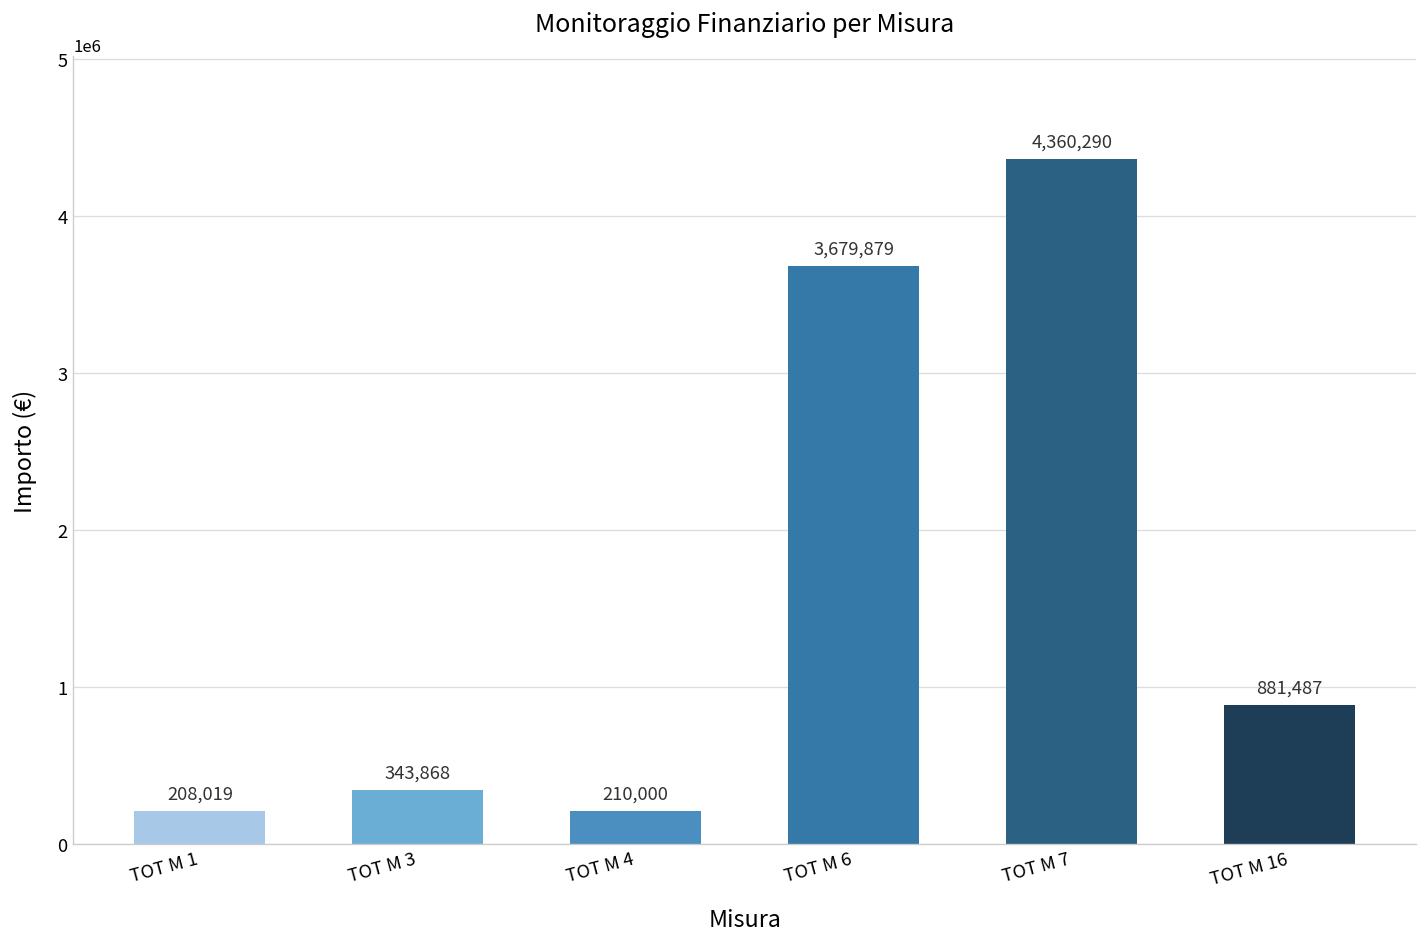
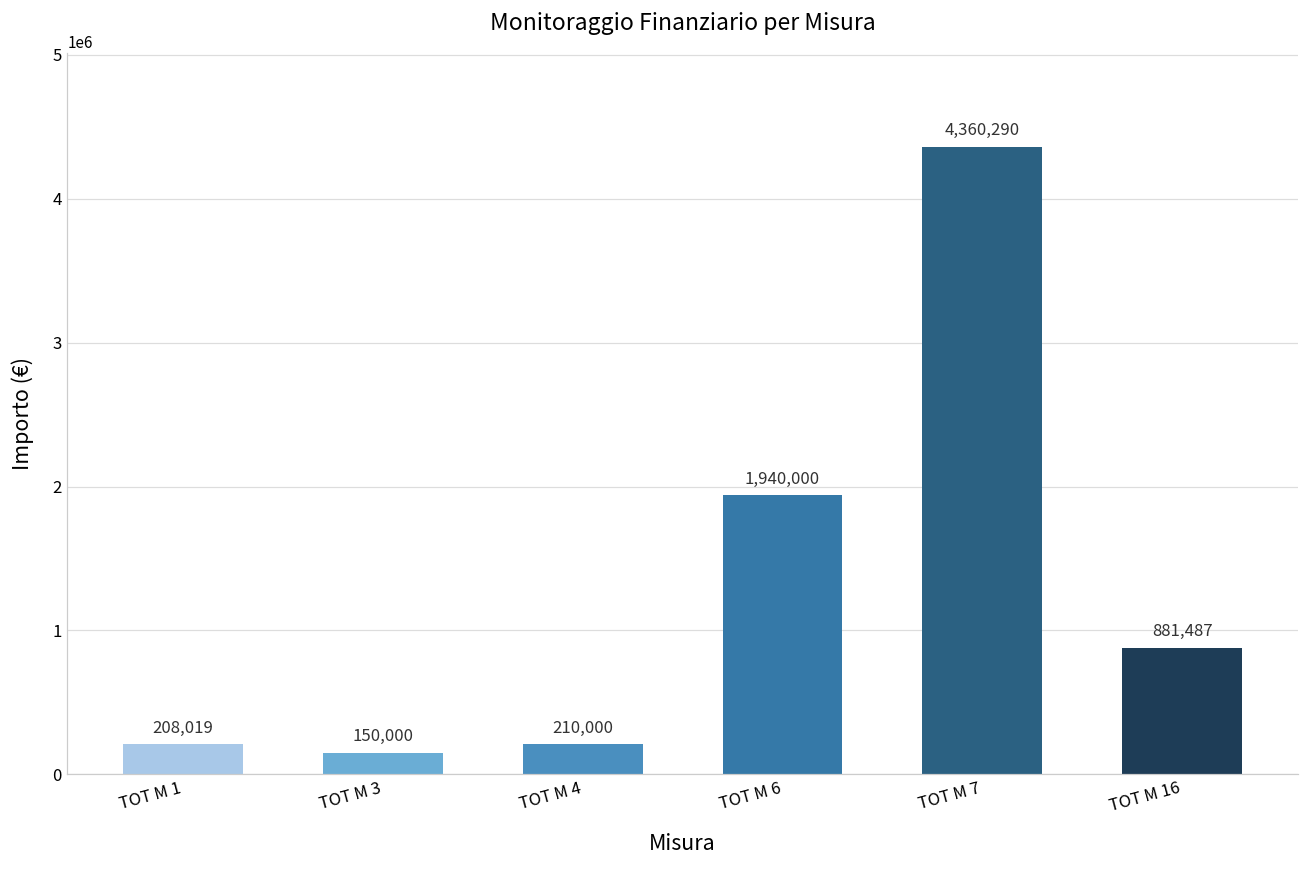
  {
    "TOT M 1": "208,019",
-   "TOT M 3": "343,868",
+   "TOT M 3": "150,000",
    "TOT M 4": "210,000",
-   "TOT M 6": "3,679,879",
+   "TOT M 6": "1,940,000",
    "TOT M 7": "4,360,290",
    "TOT M 16": "881,487"
  }
